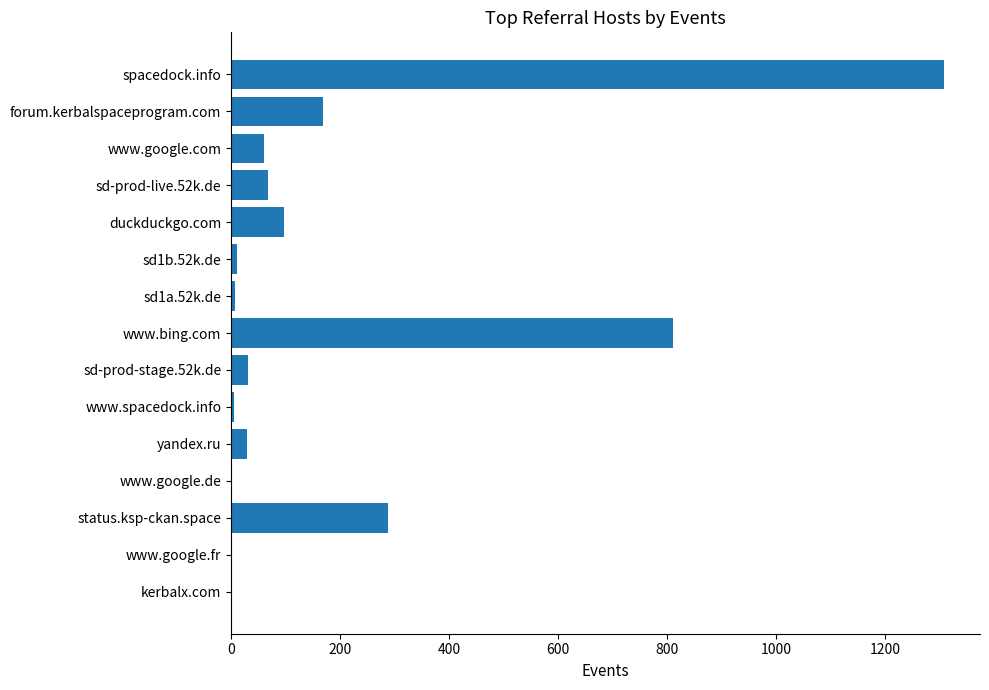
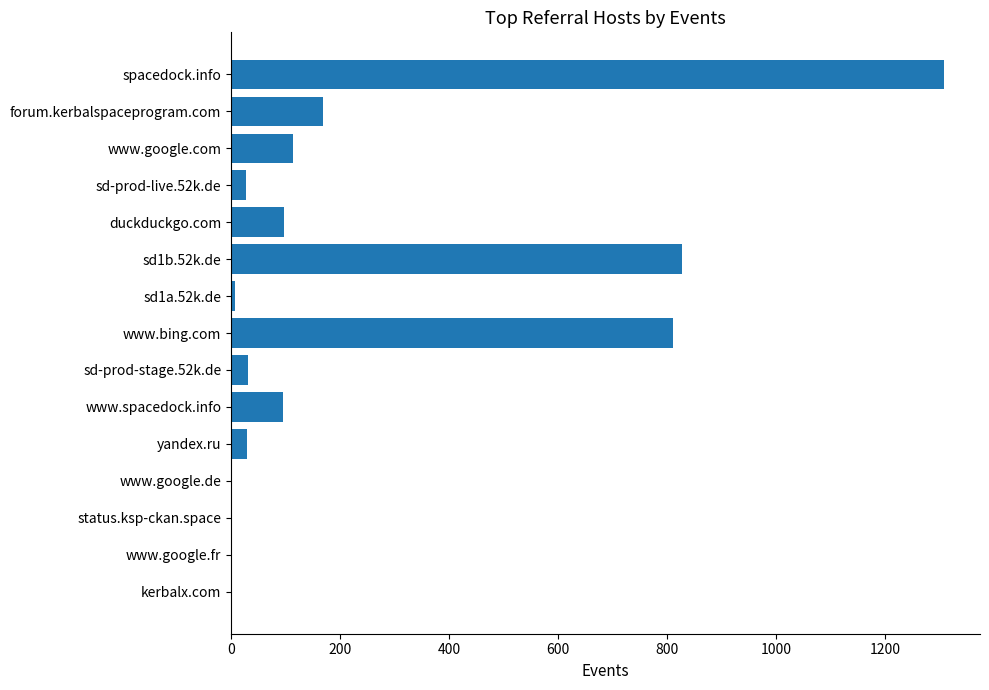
  {
    "spacedock.info": 1310,
    "forum.kerbalspaceprogram.com": 170,
-   "www.google.com": 60,
-   "sd-prod-live.52k.de": 70,
+   "www.google.com": 110,
+   "sd-prod-live.52k.de": 30,
    "duckduckgo.com": 100,
-   "sd1b.52k.de": 10,
+   "sd1b.52k.de": 830,
    "sd1a.52k.de": 10,
    "www.bing.com": 810,
    "sd-prod-stage.52k.de": 30,
-   "www.spacedock.info": 10,
+   "www.spacedock.info": 100,
    "yandex.ru": 30,
-   "status.ksp-ckan.space": 290
+   "status.ksp-ckan.space": 0
  }
